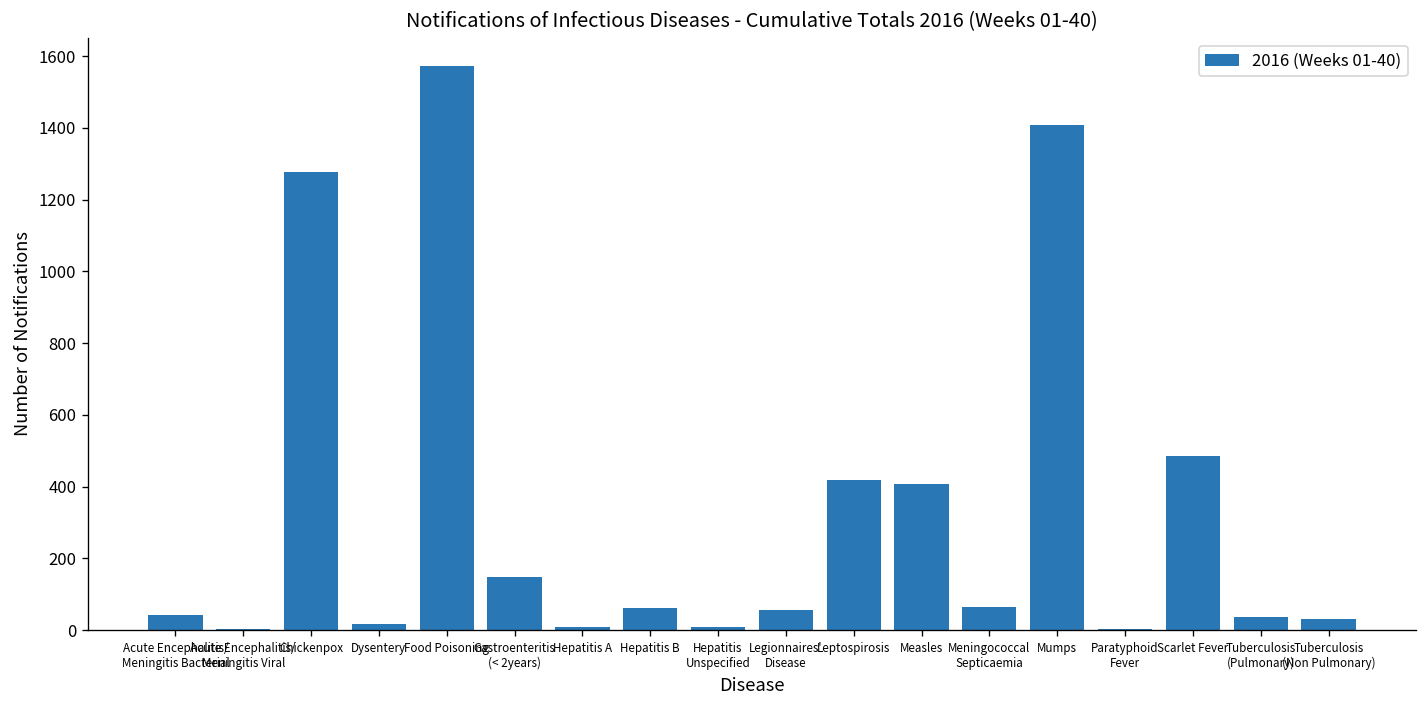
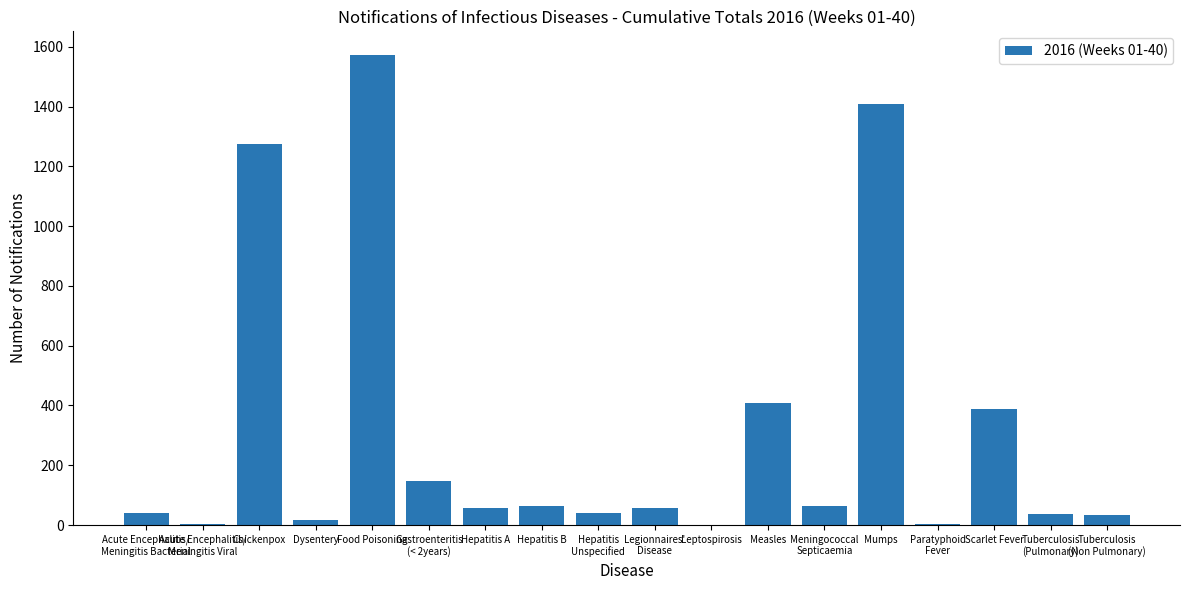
  {
    "Dysentery": 20,
    "Gastroenteritis (< 2years)": 150,
-   "Hepatitis A": 10,
+   "Hepatitis A": 60,
    "Hepatitis B": 60,
-   "Hepatitis Unspecified": 10,
+   "Hepatitis Unspecified": 40,
    "Legionnaires' Disease": 60,
-   "Leptospirosis": 420,
+   "Leptospirosis": 0,
    "Measles": 410,
    "Meningococcal Septicaemia": 70,
    "Mumps": 1410,
-   "Scarlet Fever": 490,
+   "Scarlet Fever": 390,
    "Tuberculosis (Non Pulmonary)": 30
  }
